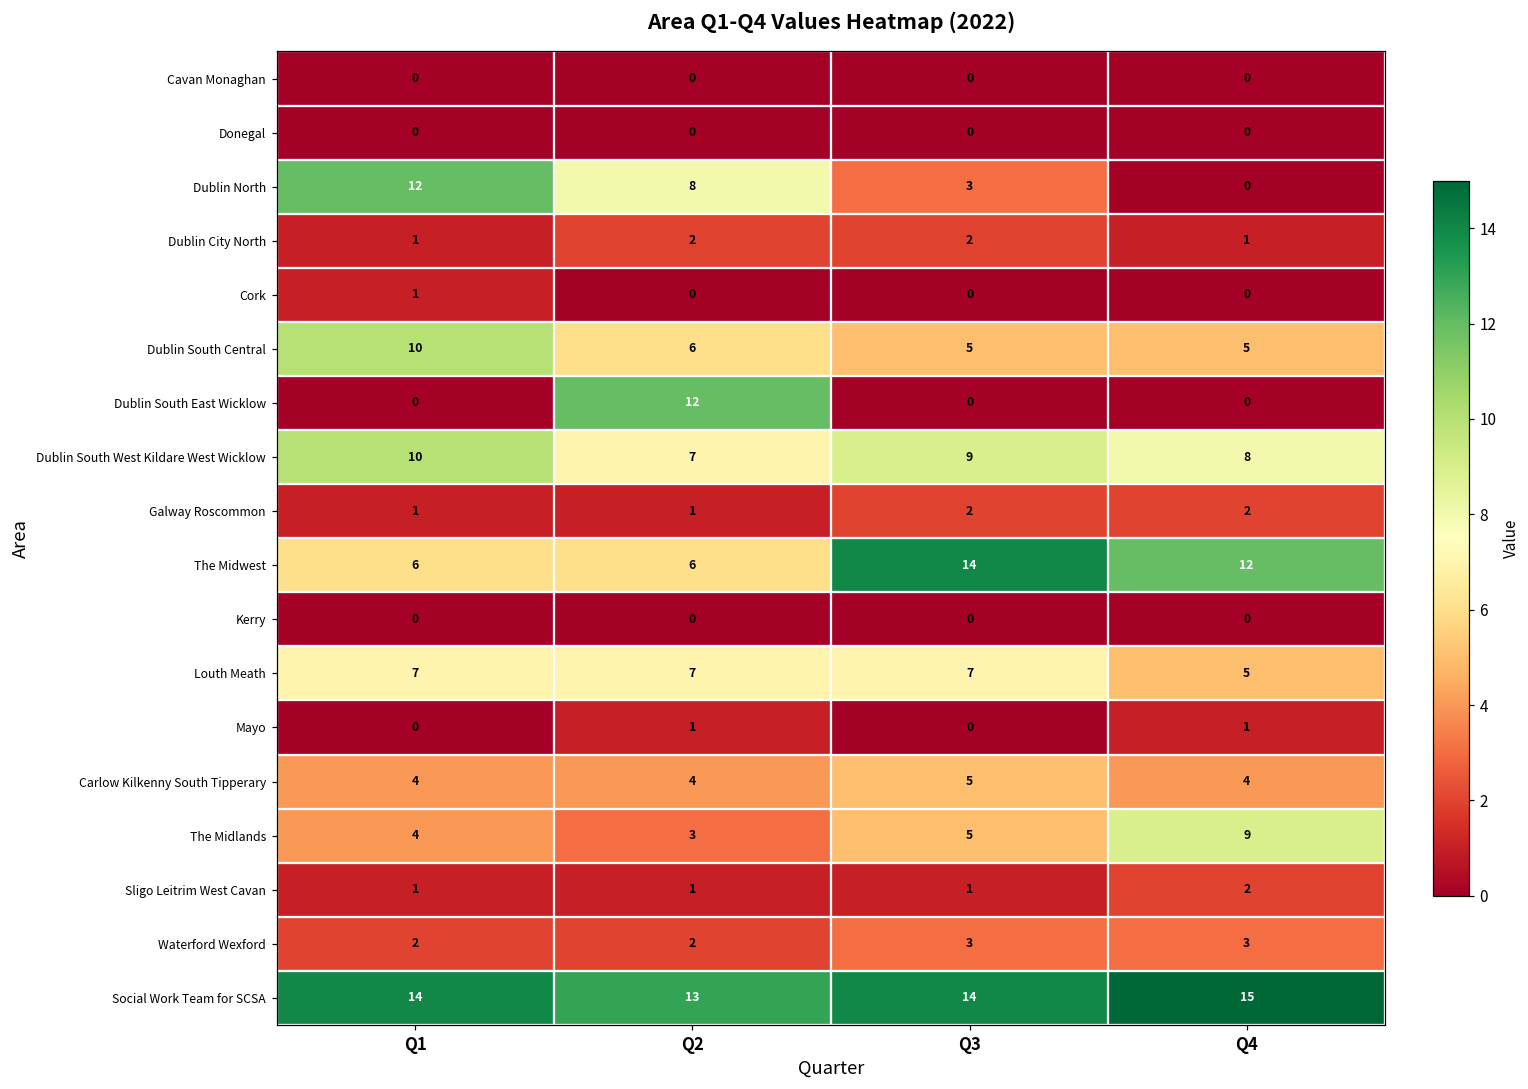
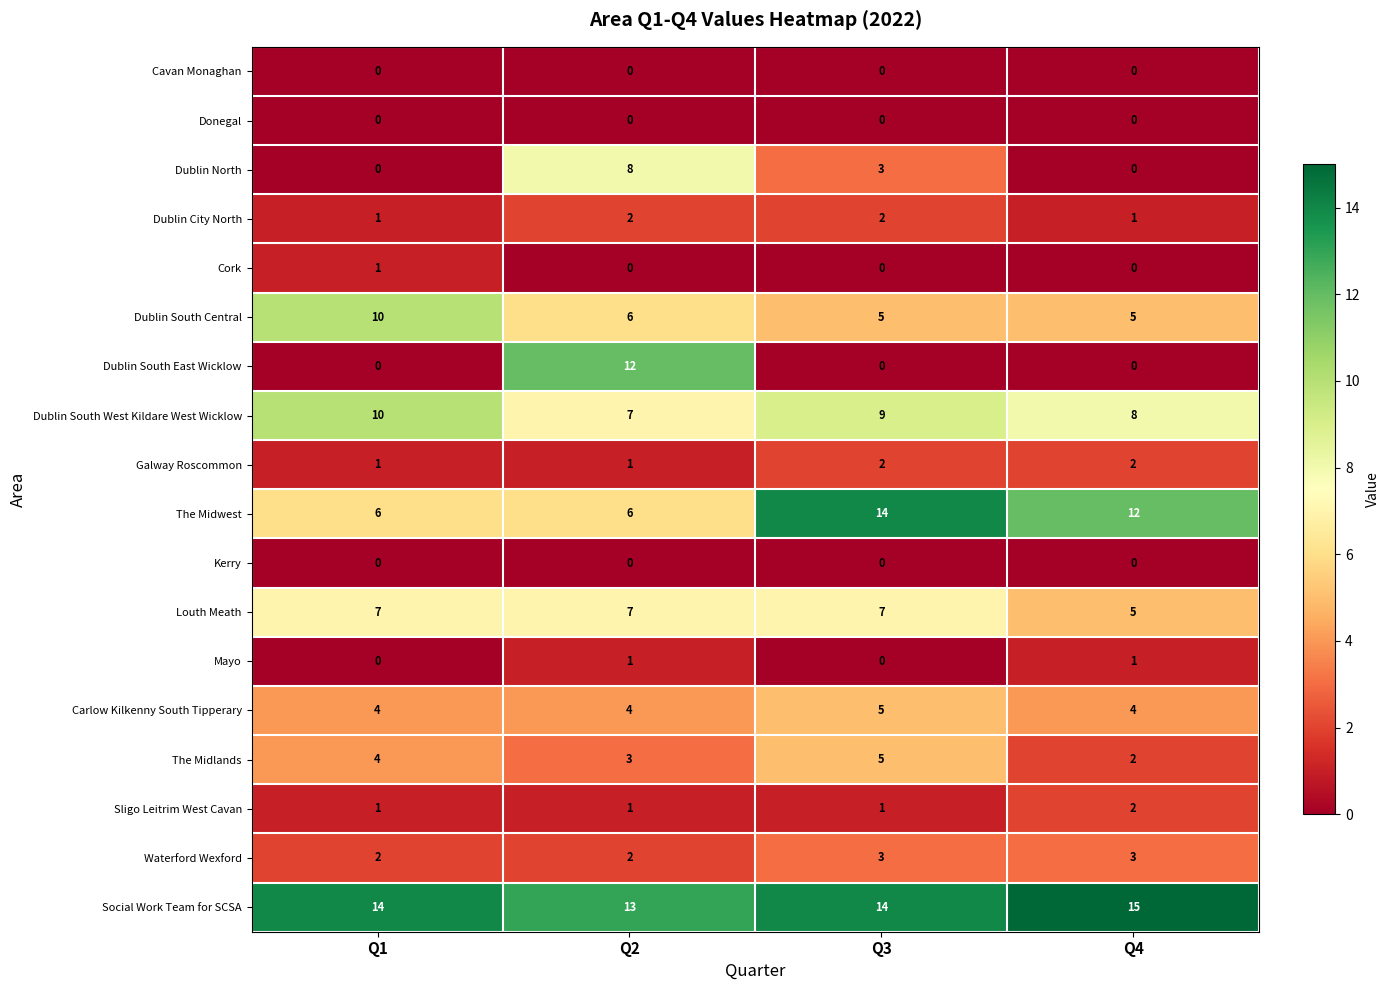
  {
    "Cavan Monaghan": {
      "Q1": 0,
      "Q2": 0,
      "Q3": 0,
      "Q4": 0
    },
    "Donegal": {
      "Q1": 0,
      "Q2": 0,
      "Q3": 0,
      "Q4": 0
    },
    "Dublin North": {
-     "Q1": 12,
+     "Q1": 0,
      "Q2": 8,
      "Q3": 3,
      "Q4": 0
    },
    "Dublin City North": {
      "Q1": 1,
      "Q2": 2,
      "Q3": 2,
      "Q4": 1
    },
    "Cork": {
      "Q1": 1,
      "Q2": 0,
      "Q3": 0,
      "Q4": 0
    },
    "Dublin South Central": {
      "Q1": 10,
      "Q2": 6,
      "Q3": 5,
      "Q4": 5
    },
    "Dublin South East Wicklow": {
      "Q1": 0,
      "Q2": 12,
      "Q3": 0,
      "Q4": 0
    },
    "Dublin South West Kildare West Wicklow": {
      "Q1": 10,
      "Q2": 7,
      "Q3": 9,
      "Q4": 8
    },
    "Galway Roscommon": {
      "Q1": 1,
      "Q2": 1,
      "Q3": 2,
      "Q4": 2
    },
    "The Midwest": {
      "Q1": 6,
      "Q2": 6,
      "Q3": 14,
      "Q4": 12
    },
    "Kerry": {
      "Q1": 0,
      "Q2": 0,
      "Q3": 0,
      "Q4": 0
    },
    "Louth Meath": {
      "Q1": 7,
      "Q2": 7,
      "Q3": 7,
      "Q4": 5
    },
    "Mayo": {
      "Q1": 0,
      "Q2": 1,
      "Q3": 0,
      "Q4": 1
    },
    "Carlow Kilkenny South Tipperary": {
      "Q1": 4,
      "Q2": 4,
      "Q3": 5,
      "Q4": 4
    },
    "The Midlands": {
      "Q1": 4,
      "Q2": 3,
      "Q3": 5,
-     "Q4": 9
+     "Q4": 2
    },
    "Sligo Leitrim West Cavan": {
      "Q1": 1,
      "Q2": 1,
      "Q3": 1,
      "Q4": 2
    },
    "Waterford Wexford": {
      "Q1": 2,
      "Q2": 2,
      "Q3": 3,
      "Q4": 3
    },
    "Social Work Team for SCSA": {
      "Q1": 14,
      "Q2": 13,
      "Q3": 14,
      "Q4": 15
    }
  }
